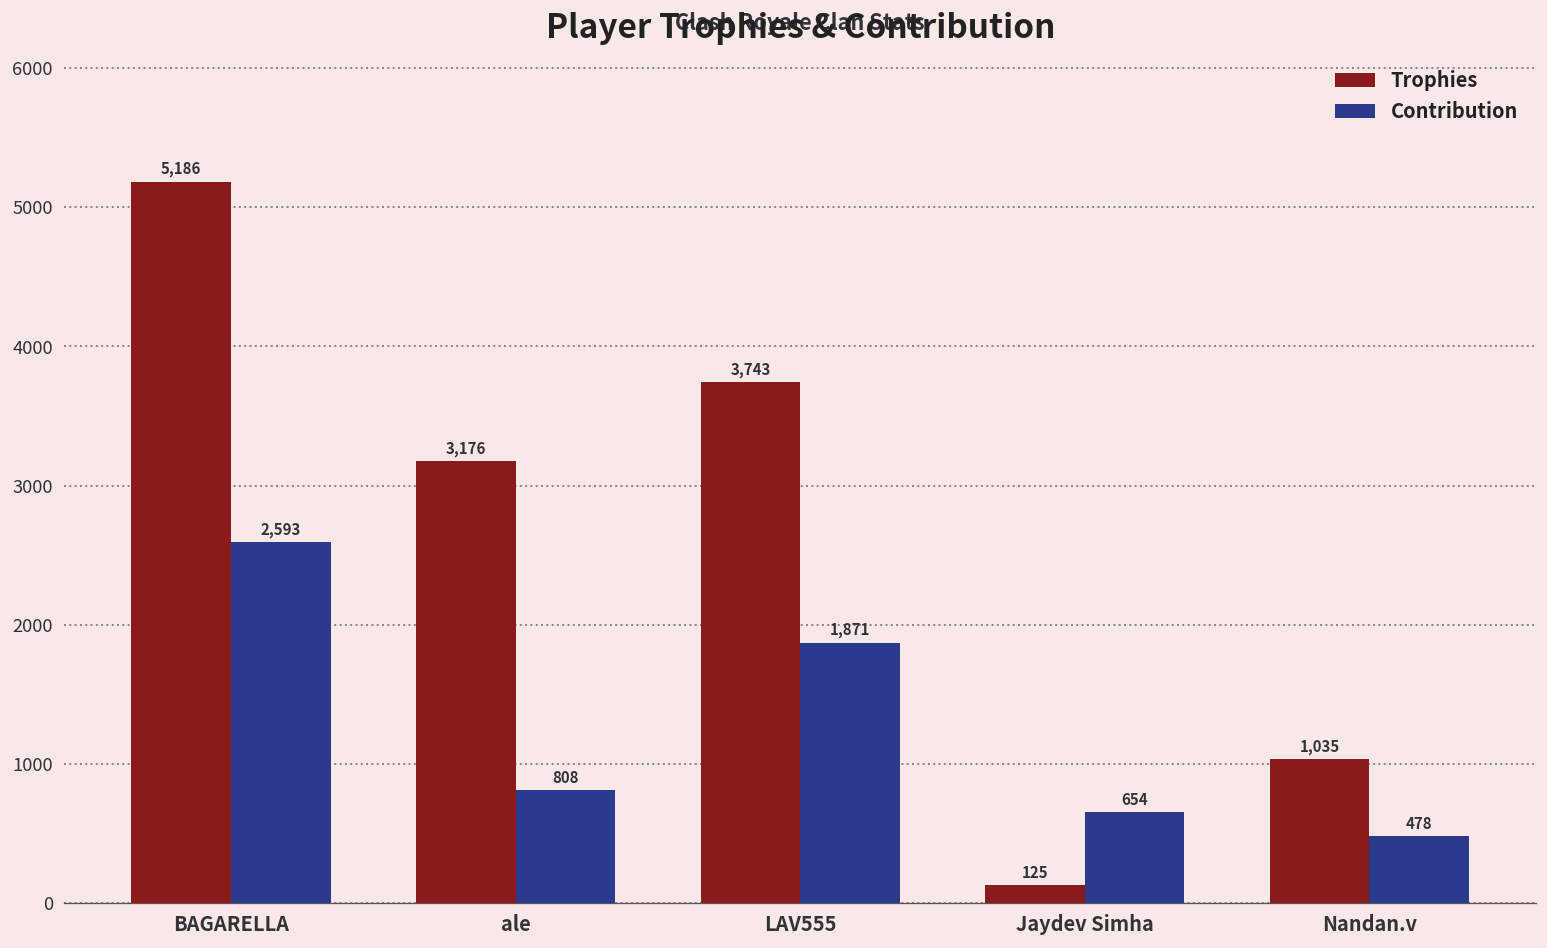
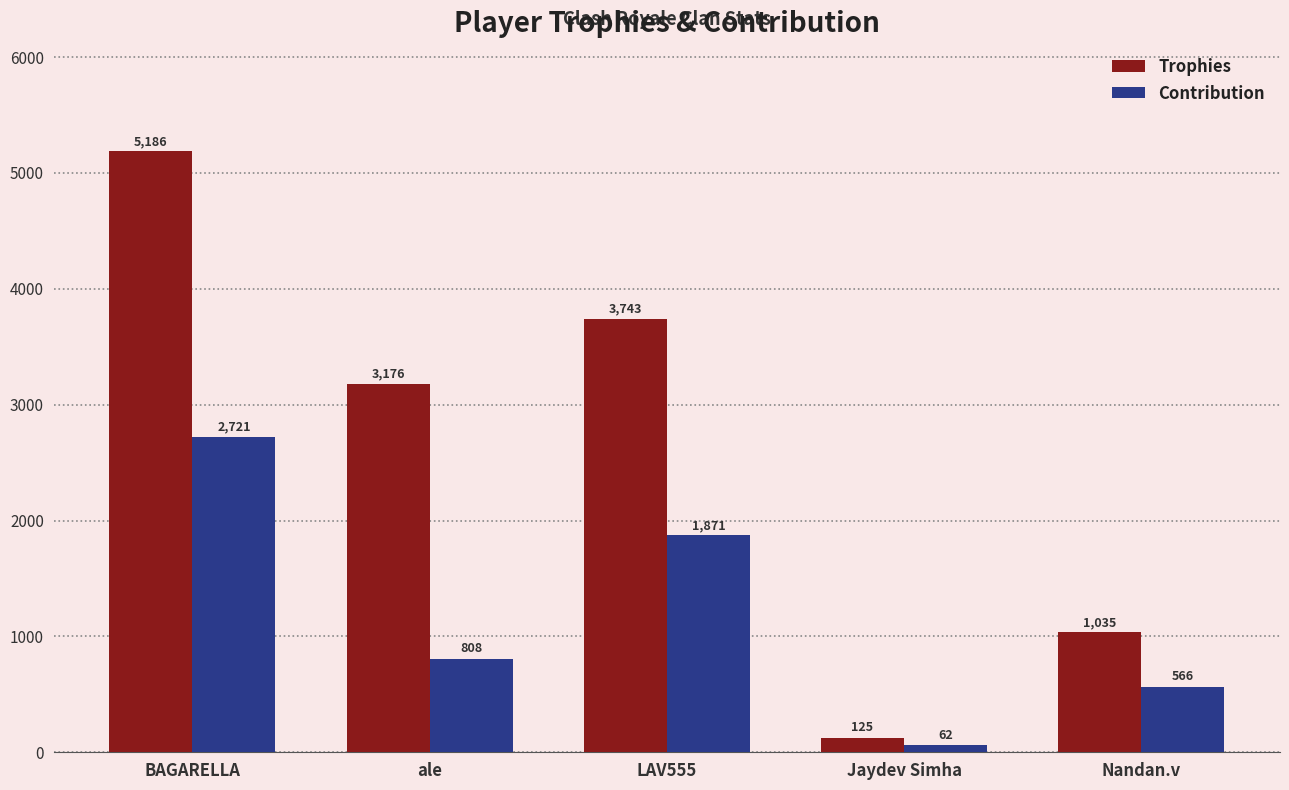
  {
    "Trophies": {
      "BAGARELLA": "5,186",
      "ale": "3,176",
      "LAV555": "3,743",
      "Jaydev Simha": "125",
      "Nandan.v": "1,035"
    },
    "Contribution": {
-     "BAGARELLA": "2,593",
+     "BAGARELLA": "2,721",
      "ale": "808",
      "LAV555": "1,871",
-     "Jaydev Simha": "654",
-     "Nandan.v": "478"
+     "Jaydev Simha": "62",
+     "Nandan.v": "566"
    }
  }
